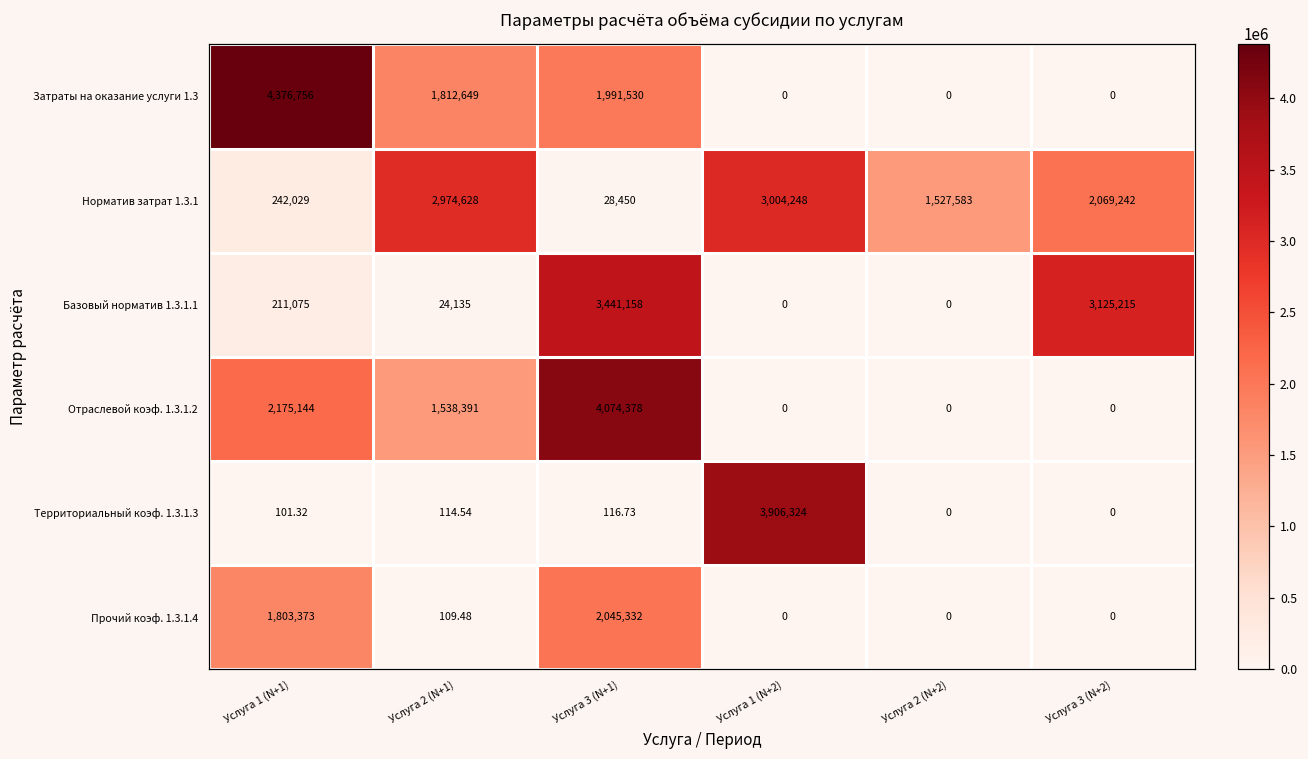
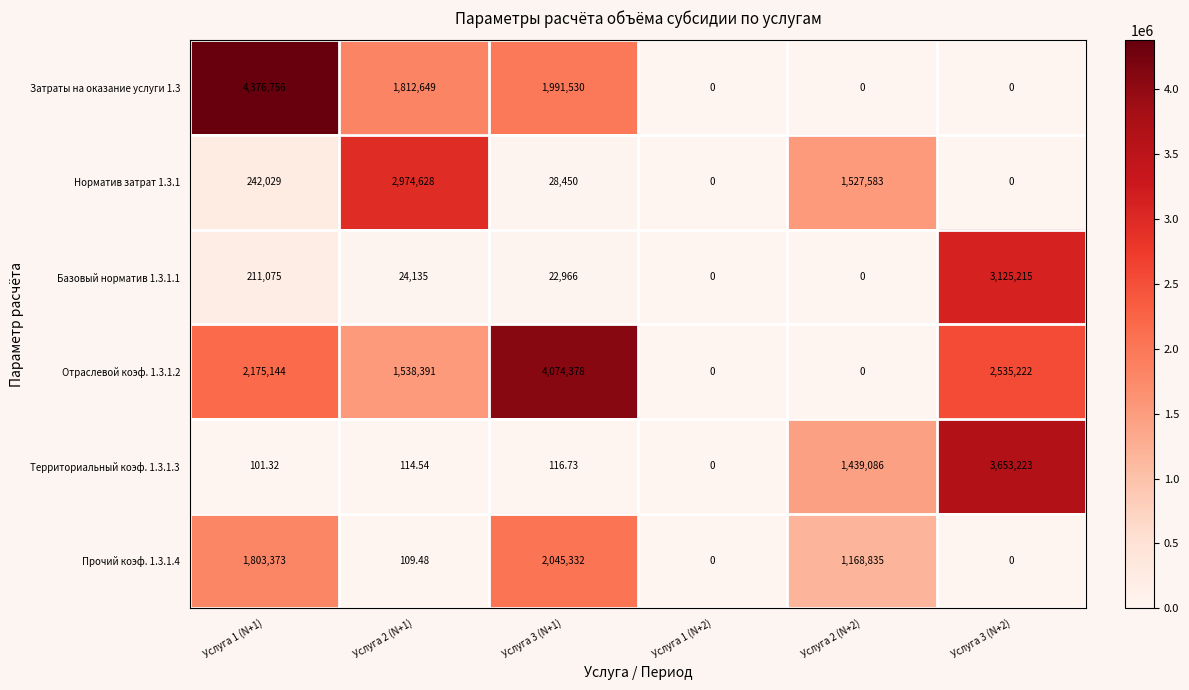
  {
    "Затраты на оказание услуги 1.3": {
      "Услуга 1 (N+1)": "4,376,756",
      "Услуга 2 (N+1)": "1,812,649",
      "Услуга 3 (N+1)": "1,991,530",
      "Услуга 1 (N+2)": "0",
      "Услуга 2 (N+2)": "0",
      "Услуга 3 (N+2)": "0"
    },
    "Норматив затрат 1.3.1": {
      "Услуга 1 (N+1)": "242,029",
      "Услуга 2 (N+1)": "2,974,628",
      "Услуга 3 (N+1)": "28,450",
-     "Услуга 1 (N+2)": "3,004,248",
+     "Услуга 1 (N+2)": "0",
      "Услуга 2 (N+2)": "1,527,583",
-     "Услуга 3 (N+2)": "2,069,242"
+     "Услуга 3 (N+2)": "0"
    },
    "Базовый норматив 1.3.1.1": {
      "Услуга 1 (N+1)": "211,075",
      "Услуга 2 (N+1)": "24,135",
-     "Услуга 3 (N+1)": "3,441,158",
+     "Услуга 3 (N+1)": "22,966",
      "Услуга 1 (N+2)": "0",
      "Услуга 2 (N+2)": "0",
      "Услуга 3 (N+2)": "3,125,215"
    },
    "Отраслевой коэф. 1.3.1.2": {
      "Услуга 1 (N+1)": "2,175,144",
      "Услуга 2 (N+1)": "1,538,391",
      "Услуга 3 (N+1)": "4,074,378",
      "Услуга 1 (N+2)": "0",
      "Услуга 2 (N+2)": "0",
-     "Услуга 3 (N+2)": "0"
+     "Услуга 3 (N+2)": "2,535,222"
    },
    "Территориальный коэф. 1.3.1.3": {
      "Услуга 1 (N+1)": "101.32",
      "Услуга 2 (N+1)": "114.54",
      "Услуга 3 (N+1)": "116.73",
-     "Услуга 1 (N+2)": "3,906,324",
-     "Услуга 2 (N+2)": "0",
-     "Услуга 3 (N+2)": "0"
+     "Услуга 1 (N+2)": "0",
+     "Услуга 2 (N+2)": "1,439,086",
+     "Услуга 3 (N+2)": "3,653,223"
    },
    "Прочий коэф. 1.3.1.4": {
      "Услуга 1 (N+1)": "1,803,373",
      "Услуга 2 (N+1)": "109.48",
      "Услуга 3 (N+1)": "2,045,332",
      "Услуга 1 (N+2)": "0",
-     "Услуга 2 (N+2)": "0",
+     "Услуга 2 (N+2)": "1,168,835",
      "Услуга 3 (N+2)": "0"
    }
  }
